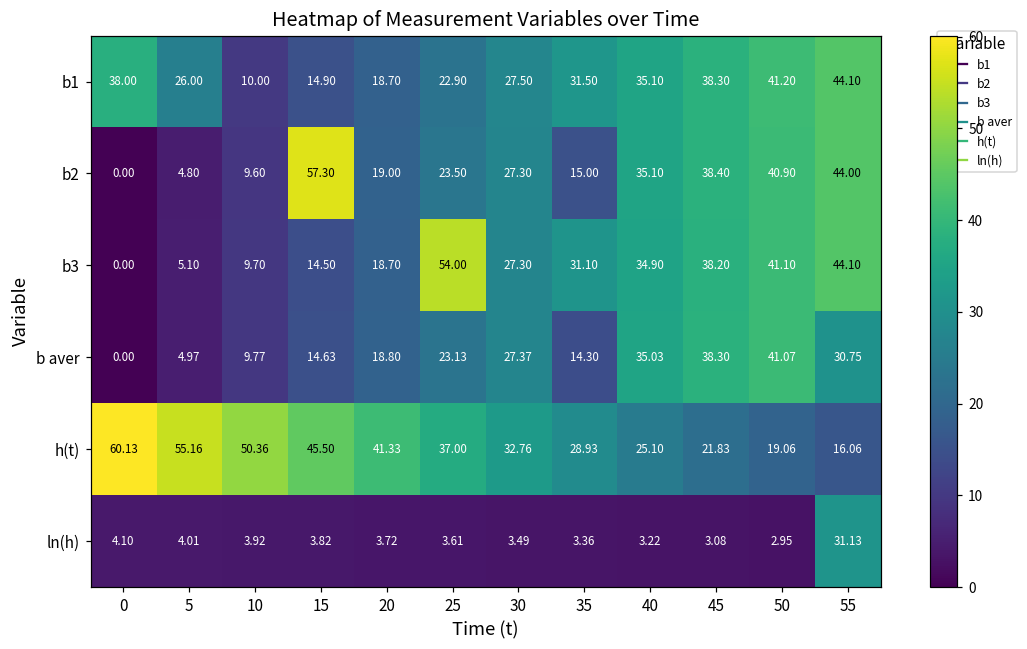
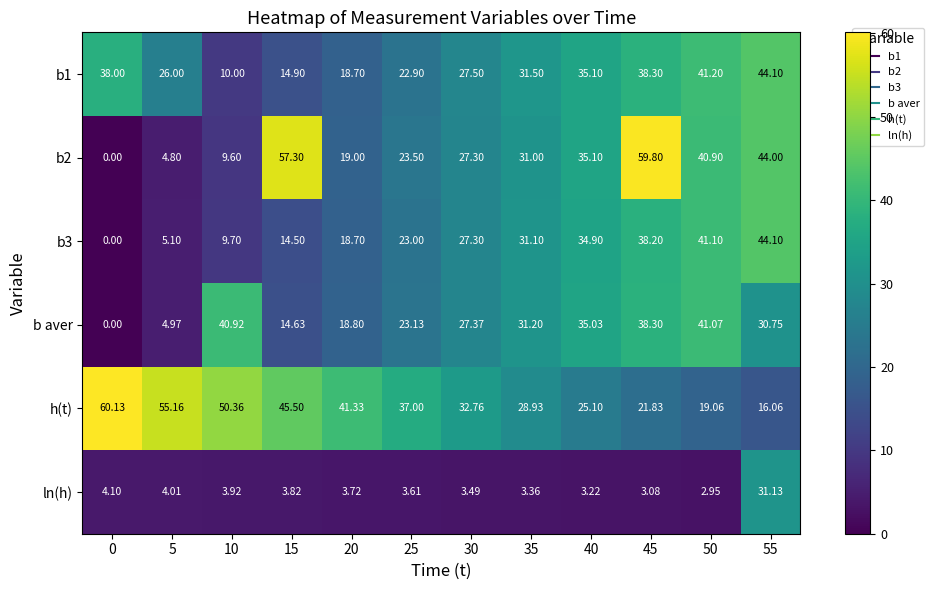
  {
    "b1": {
      "0": 38.00,
      "5": 26.00,
      "10": 10.00,
      "15": 14.90,
      "20": 18.70,
      "25": 22.90,
      "30": 27.50,
      "35": 31.50,
      "40": 35.10,
      "45": 38.30,
      "50": 41.20,
      "55": 44.10
    },
    "b2": {
      "0": 0.00,
      "5": 4.80,
      "10": 9.60,
      "15": 57.30,
      "20": 19.00,
      "25": 23.50,
      "30": 27.30,
-     "35": 15.00,
+     "35": 31.00,
      "40": 35.10,
-     "45": 38.40,
+     "45": 59.80,
      "50": 40.90,
      "55": 44.00
    },
    "b3": {
      "0": 0.00,
      "5": 5.10,
      "10": 9.70,
      "15": 14.50,
      "20": 18.70,
-     "25": 54.00,
+     "25": 23.00,
      "30": 27.30,
      "35": 31.10,
      "40": 34.90,
      "45": 38.20,
      "50": 41.10,
      "55": 44.10
    },
    "b aver": {
      "0": 0.00,
      "5": 4.97,
-     "10": 9.77,
+     "10": 40.92,
      "15": 14.63,
      "20": 18.80,
      "25": 23.13,
      "30": 27.37,
-     "35": 14.30,
+     "35": 31.20,
      "40": 35.03,
      "45": 38.30,
      "50": 41.07,
      "55": 30.75
    },
    "h(t)": {
      "0": 60.13,
      "5": 55.16,
      "10": 50.36,
      "15": 45.50,
      "20": 41.33,
      "25": 37.00,
      "30": 32.76,
      "35": 28.93,
      "40": 25.10,
      "45": 21.83,
      "50": 19.06,
      "55": 16.06
    },
    "ln(h)": {
      "0": 4.10,
      "5": 4.01,
      "10": 3.92,
      "15": 3.82,
      "20": 3.72,
      "25": 3.61,
      "30": 3.49,
      "35": 3.36,
      "40": 3.22,
      "45": 3.08,
      "50": 2.95,
      "55": 31.13
    }
  }
